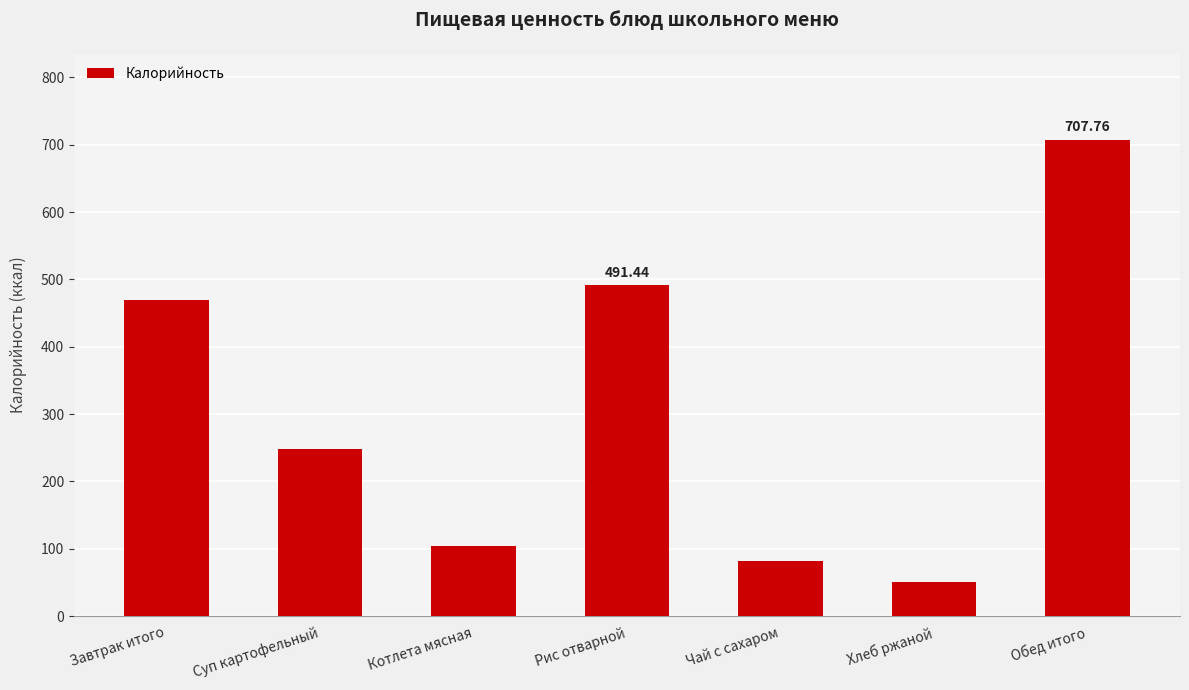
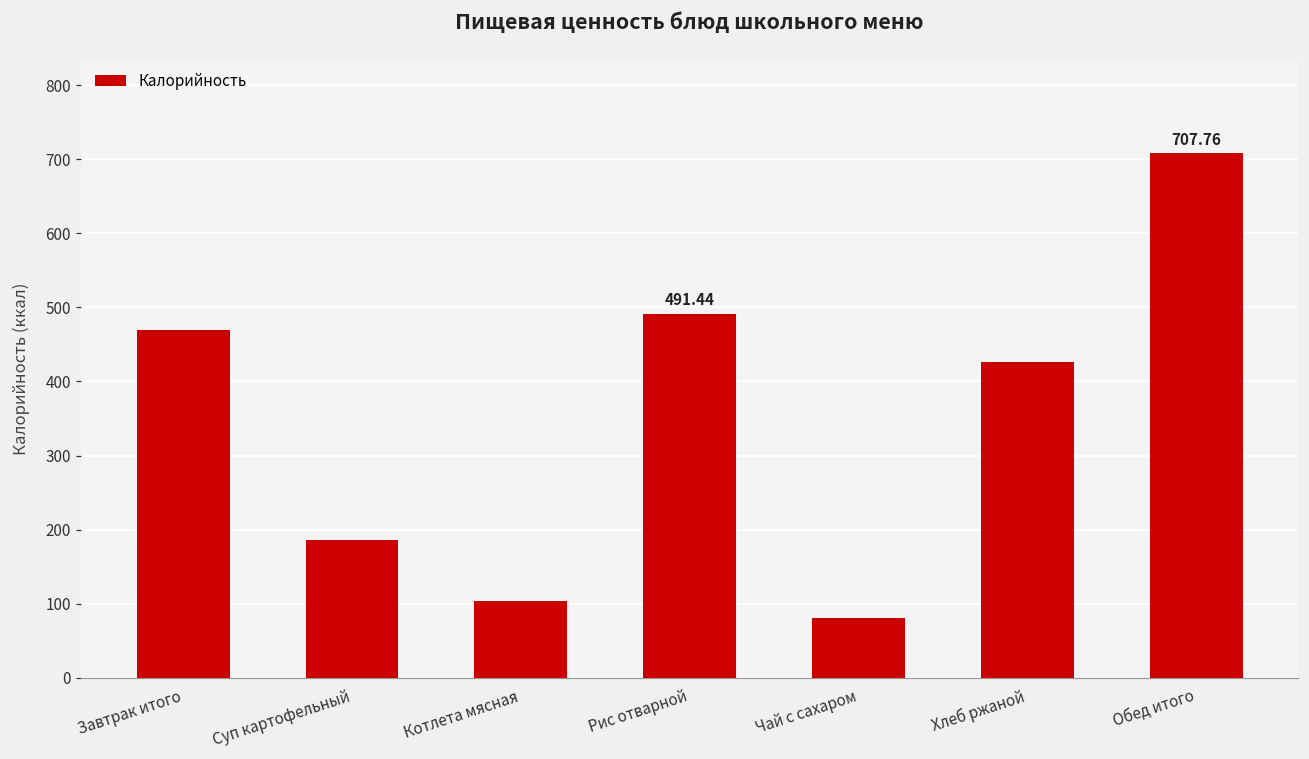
  {
    "Завтрак итого": 470,
-   "Суп картофельный": 250,
+   "Суп картофельный": 190,
    "Котлета мясная": 100,
    "Чай с сахаром": 80,
-   "Хлеб ржаной": 50
+   "Хлеб ржаной": 430
  }
